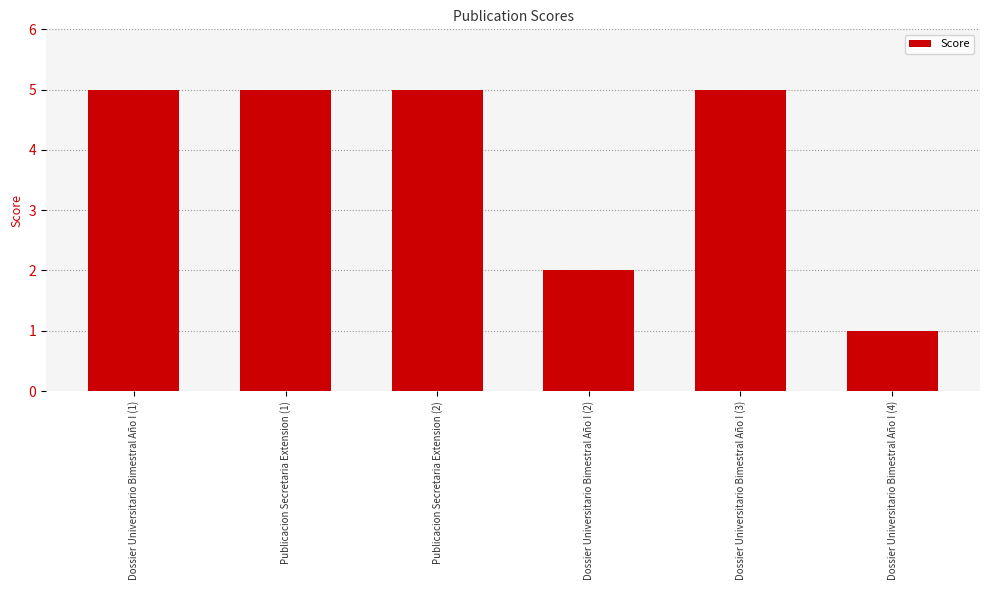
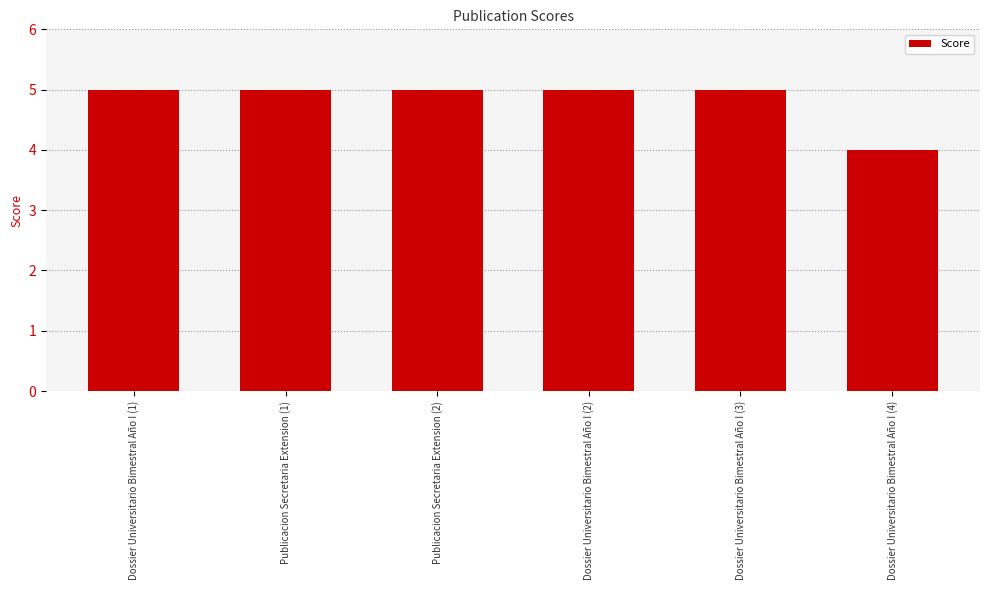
  {
    "Dossier Universitario Bimestral Año I (1)": 5,
    "Publicacion Secretaria Extension (1)": 5,
    "Publicacion Secretaria Extension (2)": 5,
-   "Dossier Universitario Bimestral Año I (2)": 2,
+   "Dossier Universitario Bimestral Año I (2)": 5,
    "Dossier Universitario Bimestral Año I (3)": 5,
-   "Dossier Universitario Bimestral Año I (4)": 1
+   "Dossier Universitario Bimestral Año I (4)": 4
  }
